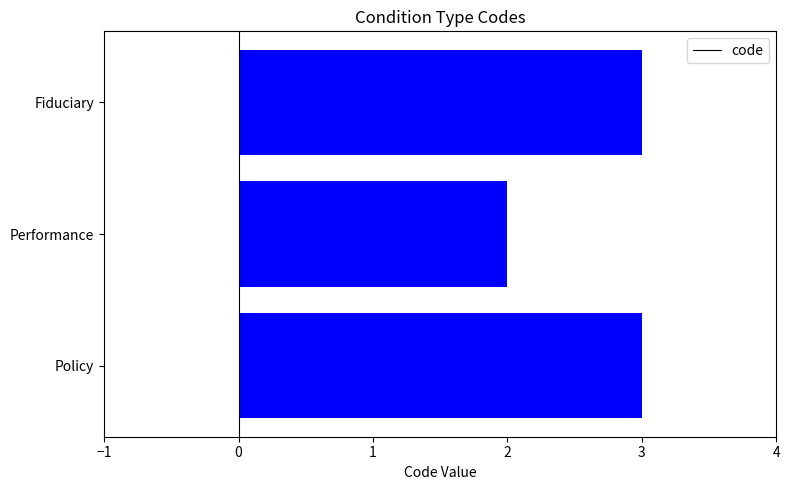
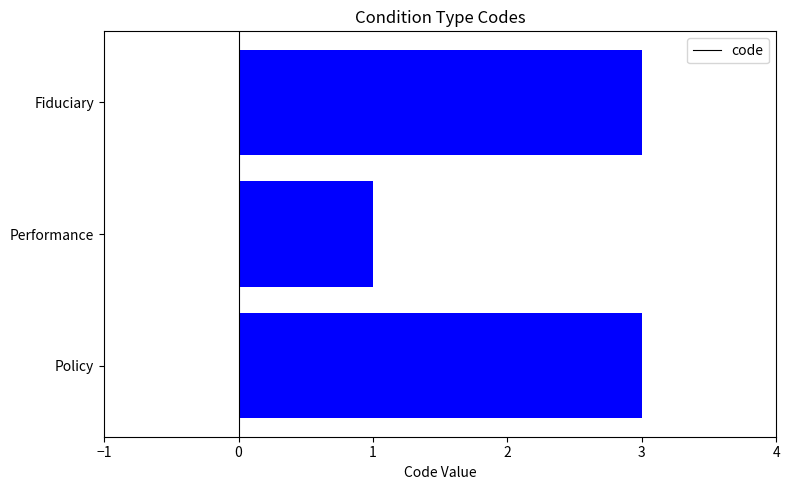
  {
    "Fiduciary": 3,
-   "Performance": 2,
+   "Performance": 1,
    "Policy": 3
  }
